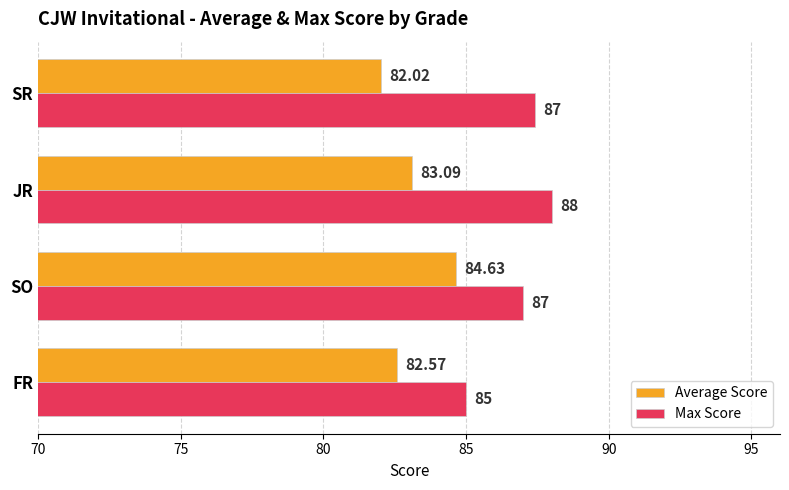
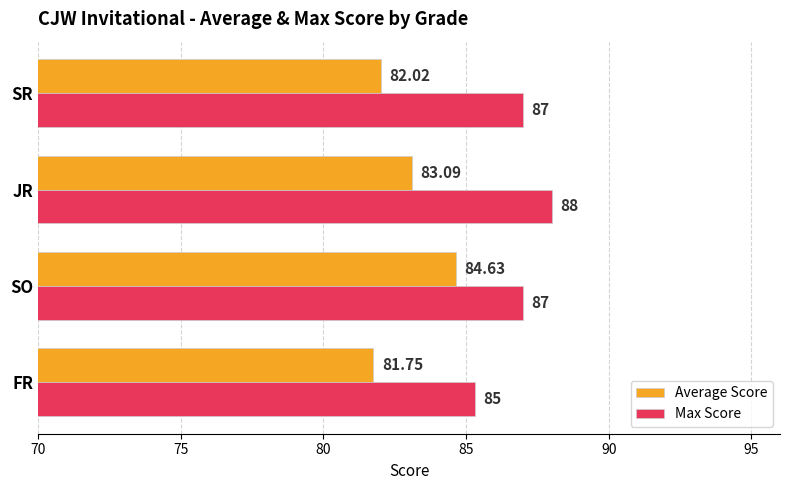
  {
    "Average Score": {
      "SR": 82.02,
      "JR": 83.09,
      "SO": 84.63,
-     "FR": 82.57
+     "FR": 81.75
    },
    "Max Score": {
-     "SR": 87.4,
-     "FR": 85.0
+     "SR": 87.0,
+     "FR": 85.3
    }
  }
